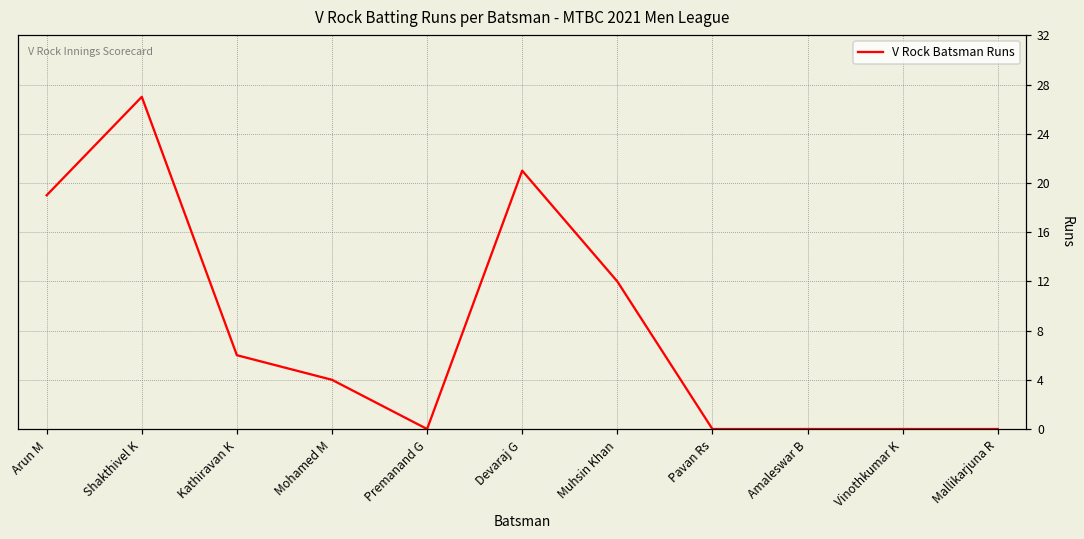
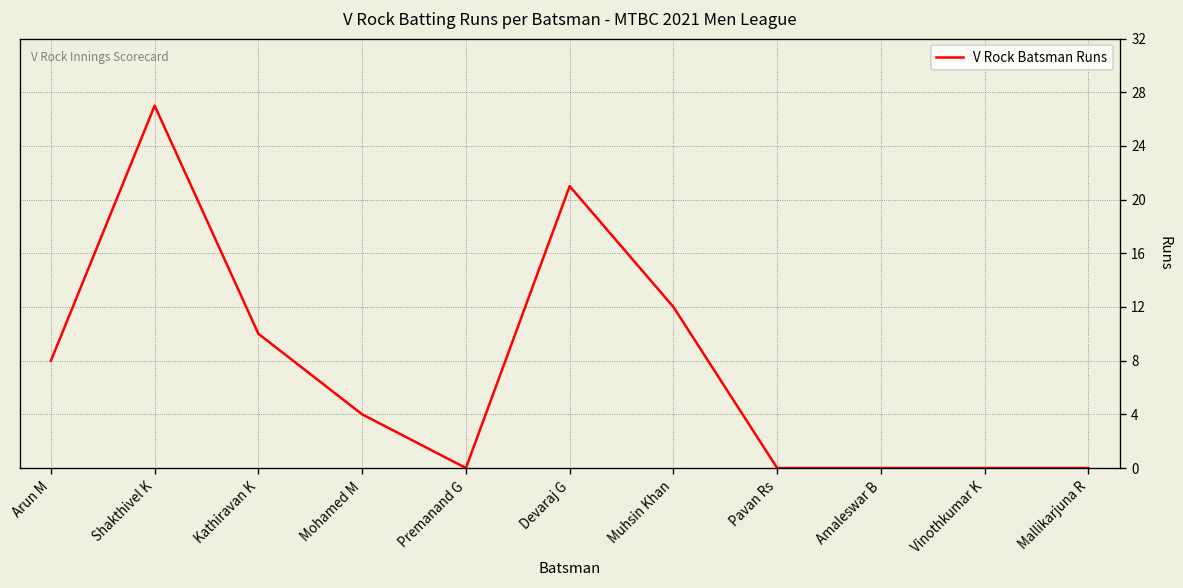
  {
-   "Arun M": 19,
+   "Arun M": 8,
    "Shakthivel K": 27,
-   "Kathiravan K": 6,
+   "Kathiravan K": 10,
    "Mohamed M": 4,
    "Premanand G": 0,
    "Devaraj G": 21,
    "Muhsin Khan": 12,
    "Pavan Rs": 0,
    "Amaleswar B": 0,
    "Vinothkumar K": 0,
    "Mallikarjuna R": 0
  }
